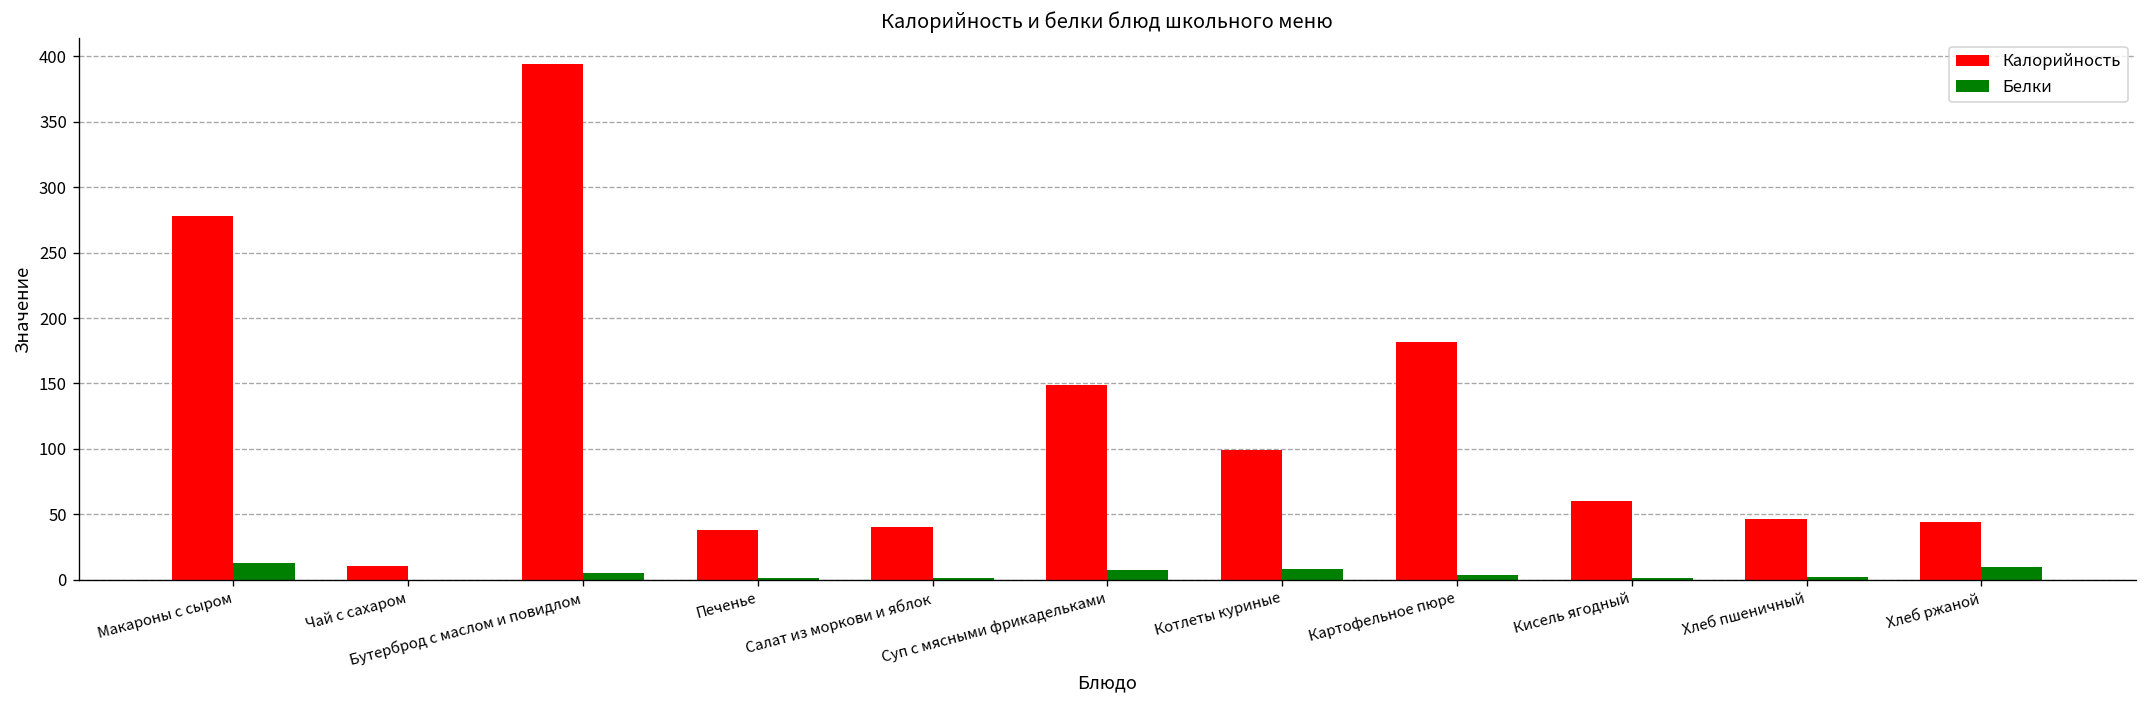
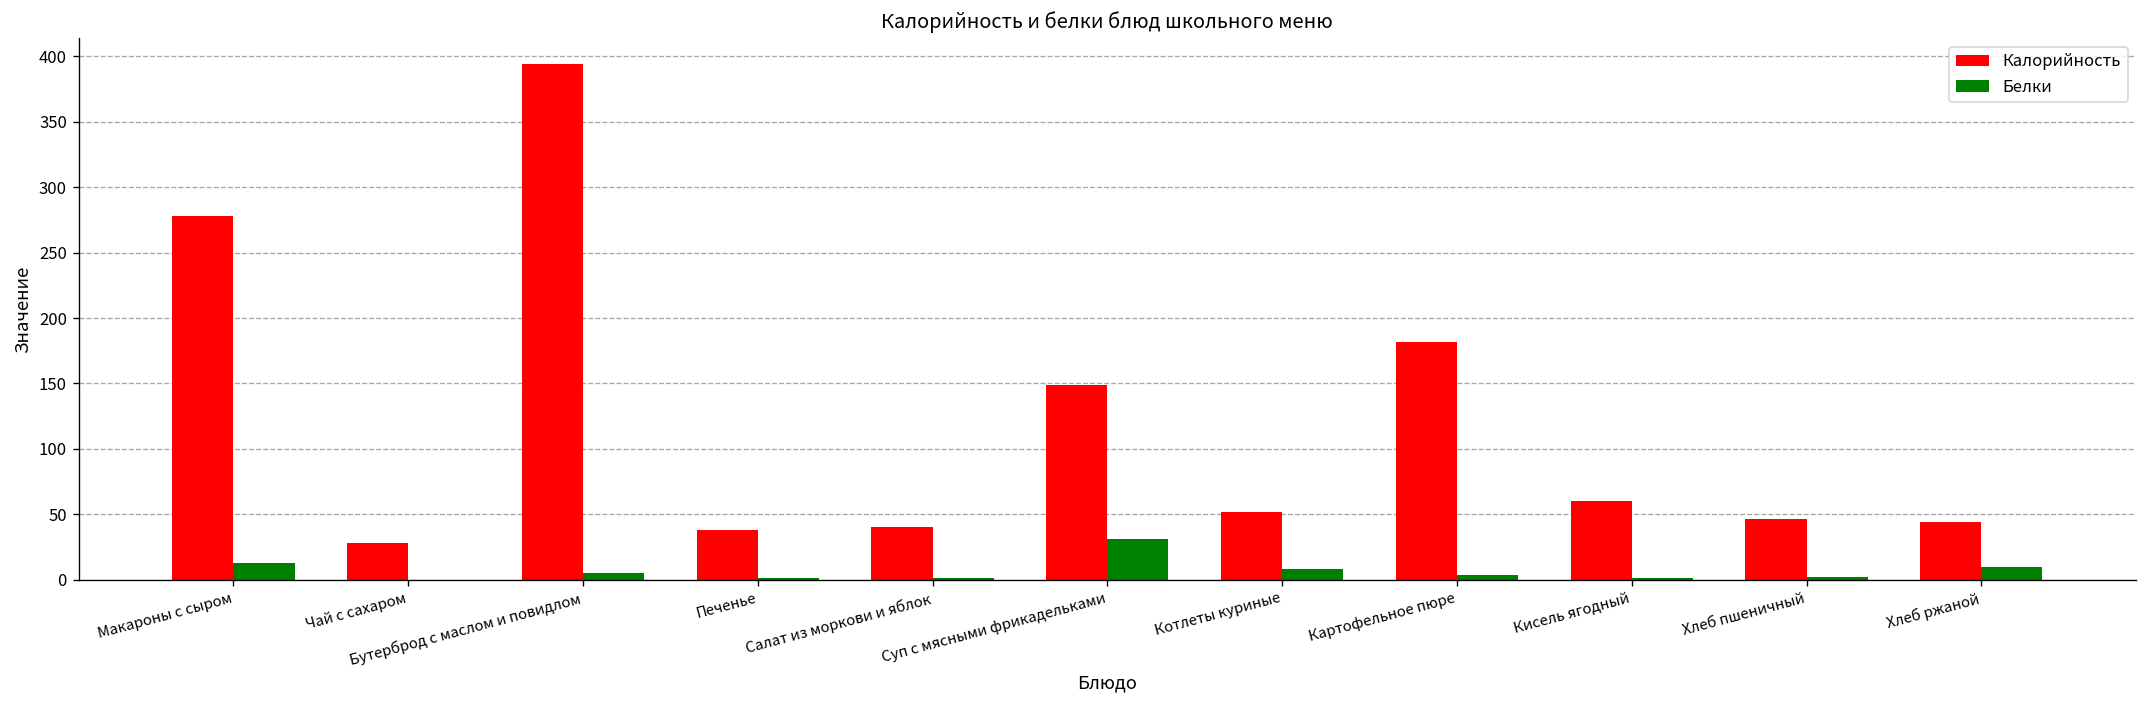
  {
    "Калорийность": {
      "Макароны с сыром": 278,
-     "Чай с сахаром": 10,
+     "Чай с сахаром": 28,
      "Бутерброд с маслом и повидлом": 394,
      "Печенье": 38,
      "Салат из моркови и яблок": 40,
      "Суп с мясными фрикадельками": 149,
-     "Котлеты куриные": 99,
+     "Котлеты куриные": 52,
      "Картофельное пюре": 182,
      "Кисель ягодный": 60,
      "Хлеб пшеничный": 47,
      "Хлеб ржаной": 44
    },
    "Белки": {
      "Макароны с сыром": 12,
      "Чай с сахаром": 0,
      "Бутерброд с маслом и повидлом": 5,
-     "Суп с мясными фрикадельками": 7,
+     "Суп с мясными фрикадельками": 31,
      "Котлеты куриные": 8,
      "Картофельное пюре": 3,
      "Хлеб ржаной": 10
    }
  }
